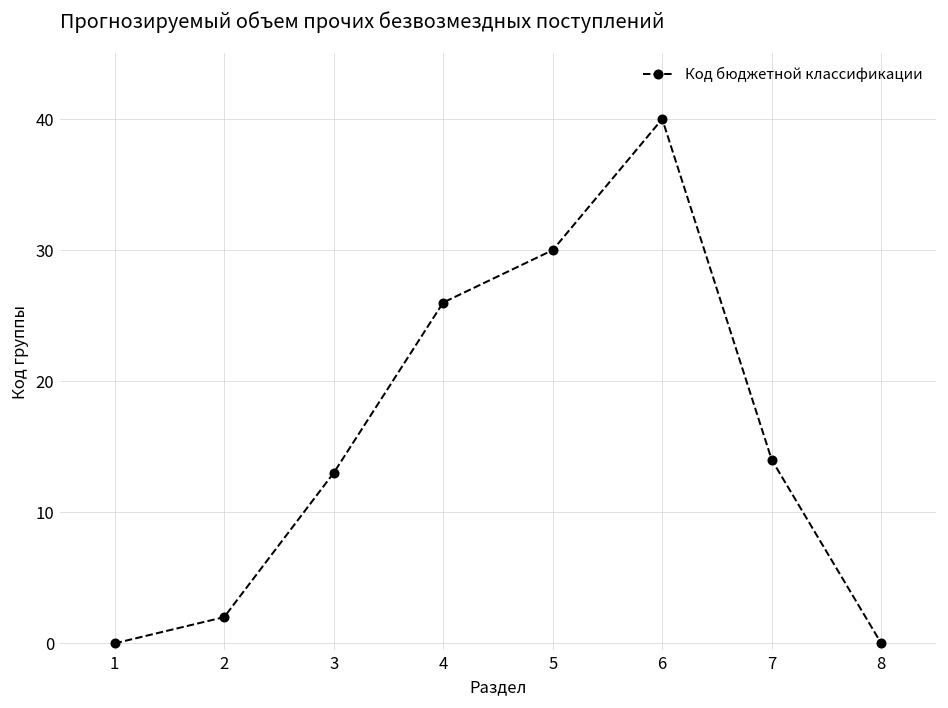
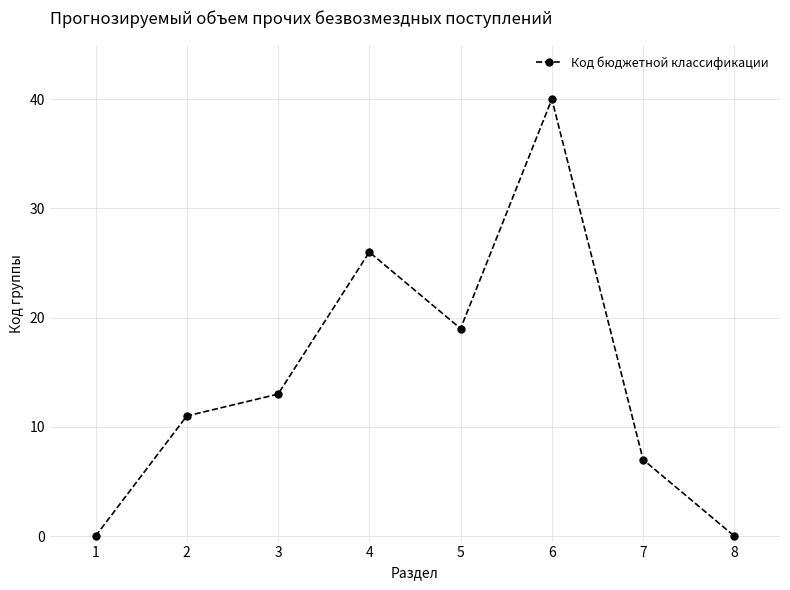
  {
    "1": 0,
-   "2": 2,
+   "2": 11,
    "3": 13,
    "4": 26,
-   "5": 30,
+   "5": 19,
    "6": 40,
-   "7": 14,
+   "7": 7,
    "8": 0
  }
